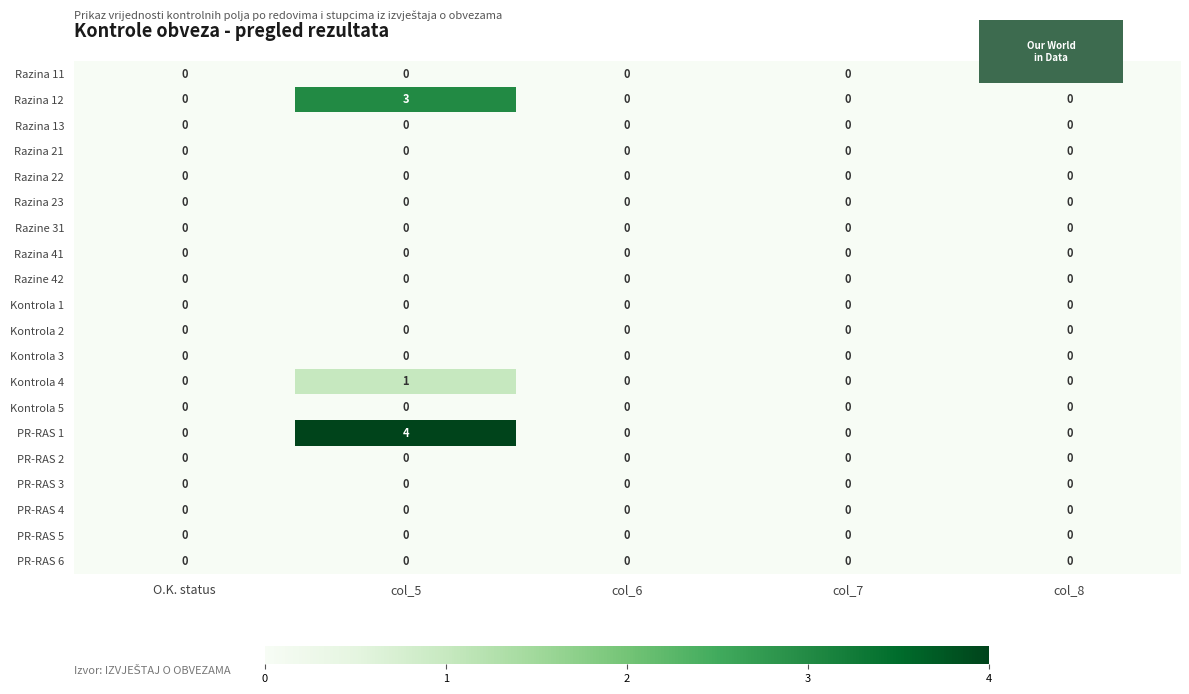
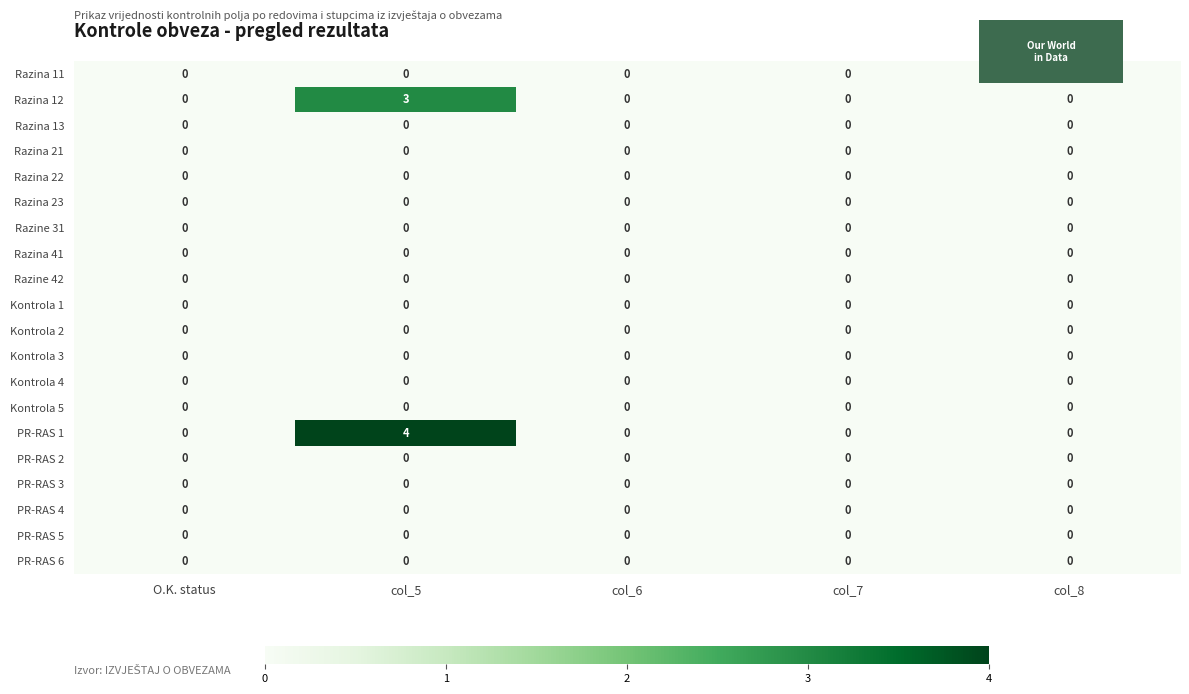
  {
    "Razina 11": {
      "O.K. status": 0,
      "col_5": 0,
      "col_6": 0,
      "col_7": 0
    },
    "Razina 12": {
      "O.K. status": 0,
      "col_5": 3,
      "col_6": 0,
      "col_7": 0,
      "col_8": 0
    },
    "Razina 13": {
      "O.K. status": 0,
      "col_5": 0,
      "col_6": 0,
      "col_7": 0,
      "col_8": 0
    },
    "Razina 21": {
      "O.K. status": 0,
      "col_5": 0,
      "col_6": 0,
      "col_7": 0,
      "col_8": 0
    },
    "Razina 22": {
      "O.K. status": 0,
      "col_5": 0,
      "col_6": 0,
      "col_7": 0,
      "col_8": 0
    },
    "Razina 23": {
      "O.K. status": 0,
      "col_5": 0,
      "col_6": 0,
      "col_7": 0,
      "col_8": 0
    },
    "Razine 31": {
      "O.K. status": 0,
      "col_5": 0,
      "col_6": 0,
      "col_7": 0,
      "col_8": 0
    },
    "Razina 41": {
      "O.K. status": 0,
      "col_5": 0,
      "col_6": 0,
      "col_7": 0,
      "col_8": 0
    },
    "Razine 42": {
      "O.K. status": 0,
      "col_5": 0,
      "col_6": 0,
      "col_7": 0,
      "col_8": 0
    },
    "Kontrola 1": {
      "O.K. status": 0,
      "col_5": 0,
      "col_6": 0,
      "col_7": 0,
      "col_8": 0
    },
    "Kontrola 2": {
      "O.K. status": 0,
      "col_5": 0,
      "col_6": 0,
      "col_7": 0,
      "col_8": 0
    },
    "Kontrola 3": {
      "O.K. status": 0,
      "col_5": 0,
      "col_6": 0,
      "col_7": 0,
      "col_8": 0
    },
    "Kontrola 4": {
      "O.K. status": 0,
-     "col_5": 1,
+     "col_5": 0,
      "col_6": 0,
      "col_7": 0,
      "col_8": 0
    },
    "Kontrola 5": {
      "O.K. status": 0,
      "col_5": 0,
      "col_6": 0,
      "col_7": 0,
      "col_8": 0
    },
    "PR-RAS 1": {
      "O.K. status": 0,
      "col_5": 4,
      "col_6": 0,
      "col_7": 0,
      "col_8": 0
    },
    "PR-RAS 2": {
      "O.K. status": 0,
      "col_5": 0,
      "col_6": 0,
      "col_7": 0,
      "col_8": 0
    },
    "PR-RAS 3": {
      "O.K. status": 0,
      "col_5": 0,
      "col_6": 0,
      "col_7": 0,
      "col_8": 0
    },
    "PR-RAS 4": {
      "O.K. status": 0,
      "col_5": 0,
      "col_6": 0,
      "col_7": 0,
      "col_8": 0
    },
    "PR-RAS 5": {
      "O.K. status": 0,
      "col_5": 0,
      "col_6": 0,
      "col_7": 0,
      "col_8": 0
    },
    "PR-RAS 6": {
      "O.K. status": 0,
      "col_5": 0,
      "col_6": 0,
      "col_7": 0,
      "col_8": 0
    }
  }
